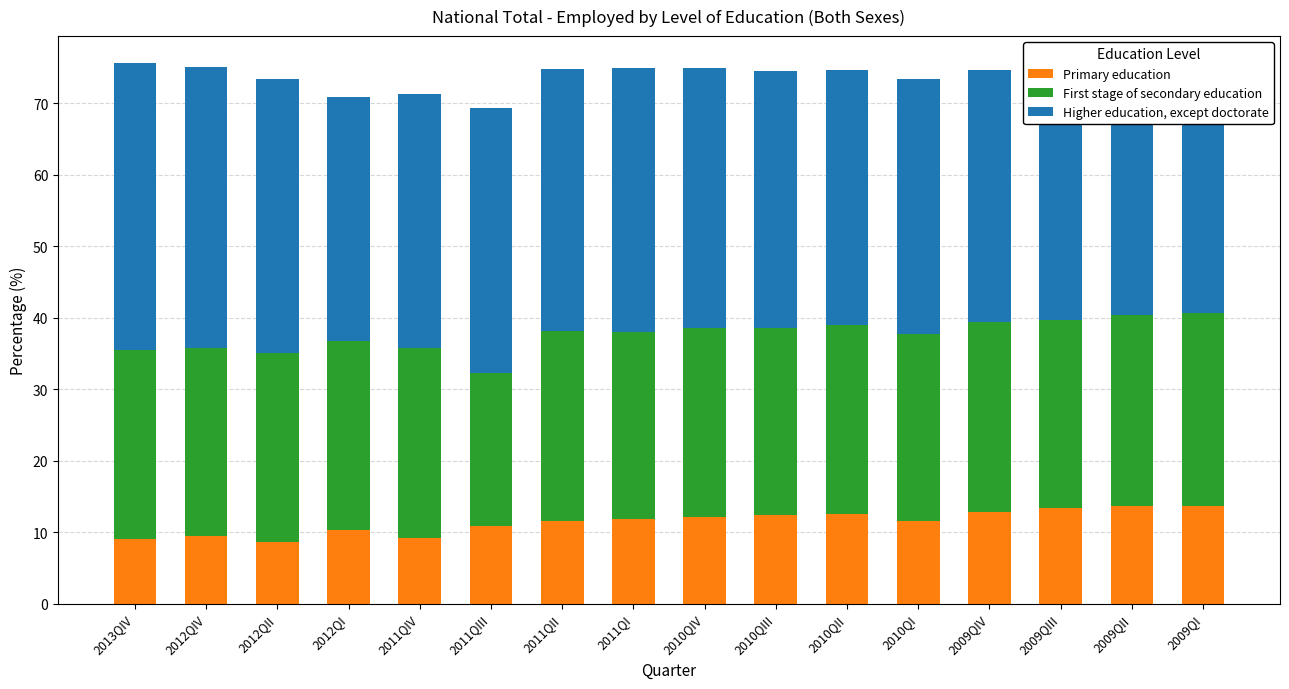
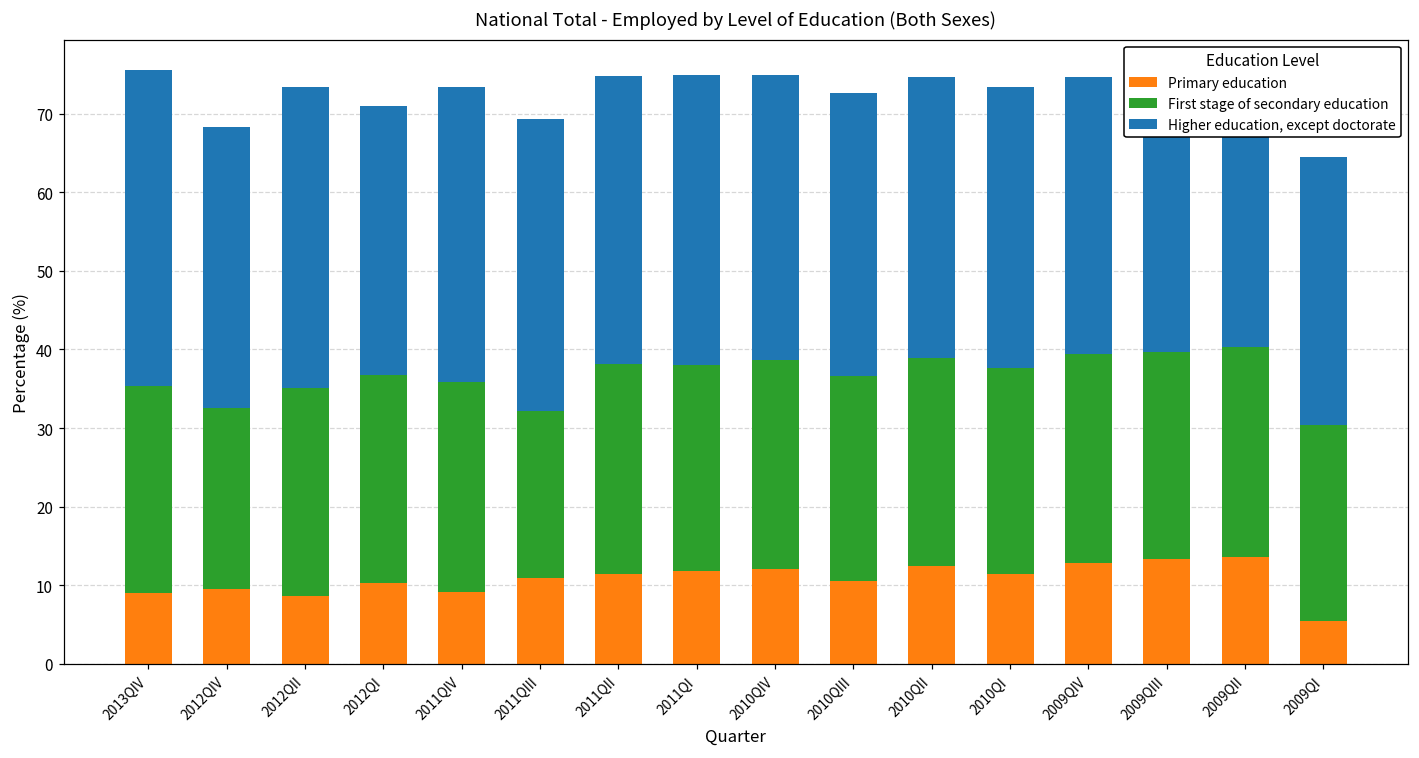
  {
    "Primary education": {
      "2013QIV": 9,
      "2012QIV": 10,
      "2012QII": 9,
      "2012QI": 10,
      "2011QIV": 9,
      "2011QIII": 11,
      "2011QII": 12,
      "2011QI": 12,
      "2010QIV": 12,
-     "2010QIII": 12,
+     "2010QIII": 11,
      "2010QII": 13,
      "2010QI": 12,
      "2009QIV": 13,
      "2009QIII": 13,
      "2009QII": 14,
-     "2009QI": 14
+     "2009QI": 5
    },
    "First stage of secondary education": {
      "2013QIV": 26,
-     "2012QIV": 26,
+     "2012QIV": 23,
      "2012QII": 27,
      "2012QI": 26,
      "2011QIV": 27,
      "2011QIII": 21,
      "2011QII": 27,
      "2011QI": 26,
      "2010QIV": 27,
      "2010QIII": 26,
      "2010QII": 26,
      "2010QI": 26,
      "2009QIV": 27,
      "2009QIII": 26,
      "2009QII": 27,
-     "2009QI": 27
+     "2009QI": 25
    },
    "Higher education, except doctorate": {
      "2013QIV": 40,
-     "2012QIV": 39,
+     "2012QIV": 36,
      "2012QII": 38,
      "2012QI": 34,
-     "2011QIV": 36,
+     "2011QIV": 38,
      "2011QIII": 37,
      "2011QII": 37,
      "2011QI": 37,
      "2010QIV": 36,
      "2010QIII": 36,
      "2010QII": 36,
      "2010QI": 36,
      "2009QIV": 35
    }
  }
